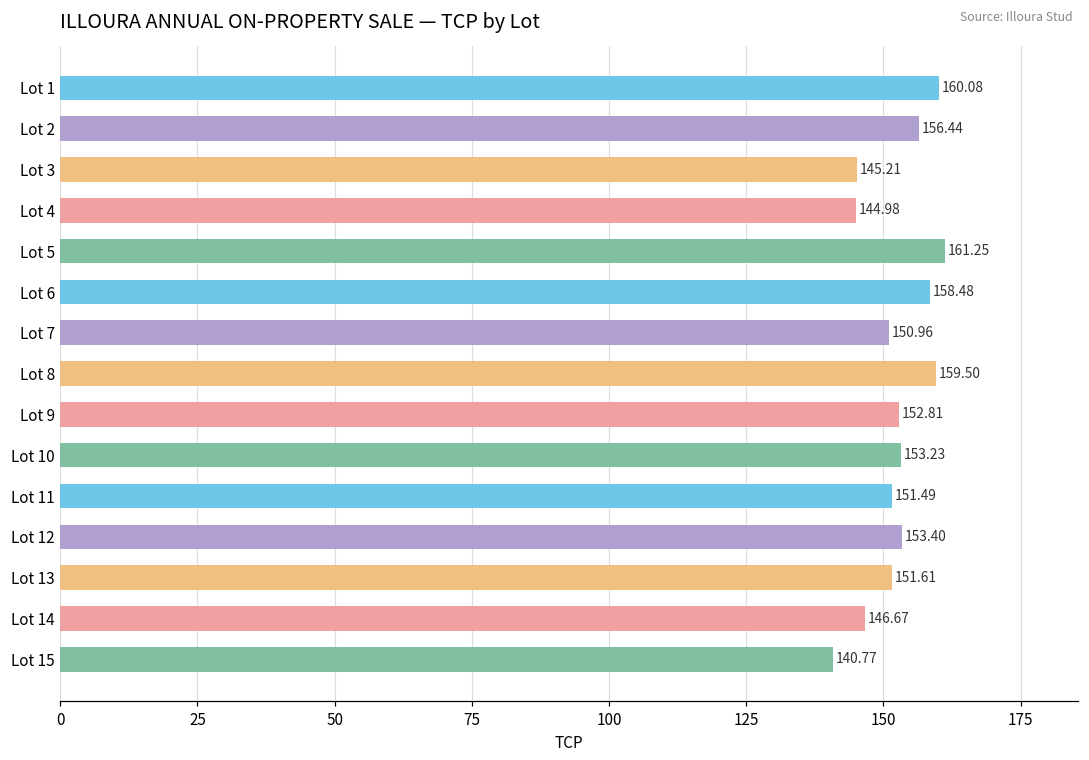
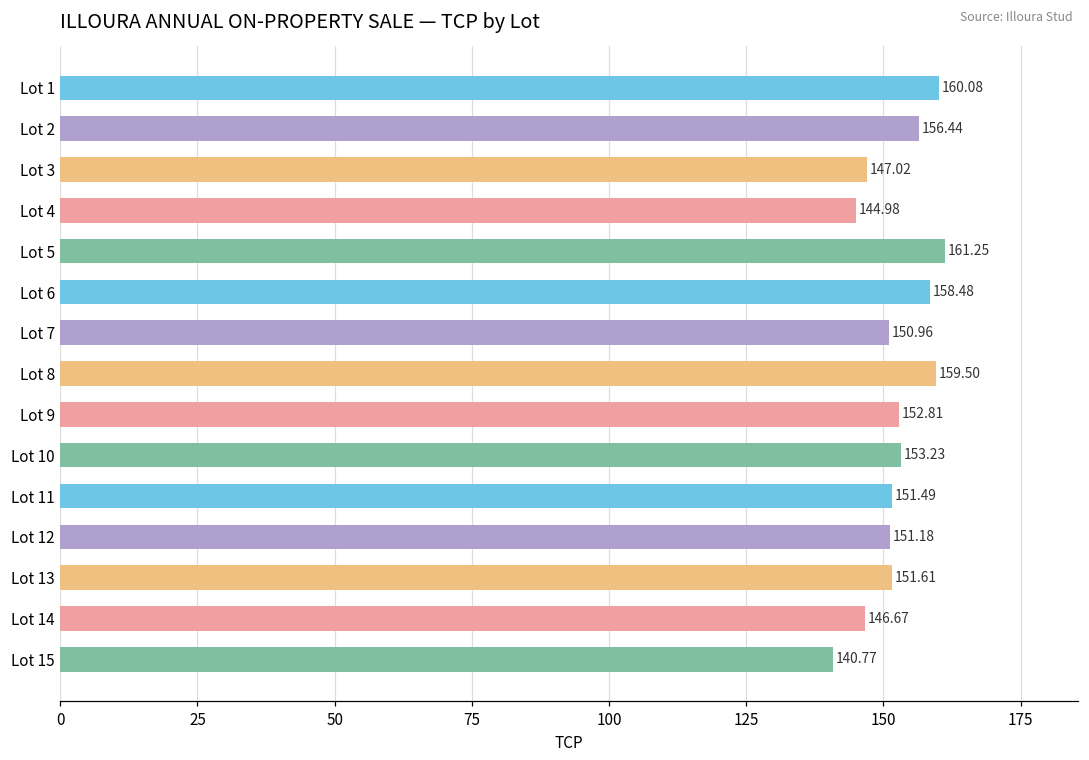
  {
    "Lot 1": 160.08,
    "Lot 2": 156.44,
-   "Lot 3": 145.21,
+   "Lot 3": 147.02,
    "Lot 4": 144.98,
    "Lot 5": 161.25,
    "Lot 6": 158.48,
    "Lot 7": 150.96,
    "Lot 8": 159.50,
    "Lot 9": 152.81,
    "Lot 10": 153.23,
    "Lot 11": 151.49,
-   "Lot 12": 153.40,
+   "Lot 12": 151.18,
    "Lot 13": 151.61,
    "Lot 14": 146.67,
    "Lot 15": 140.77
  }
